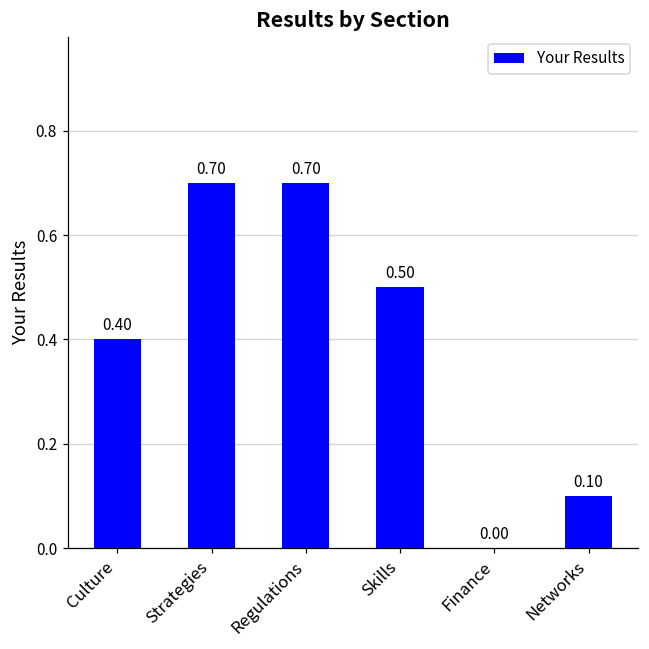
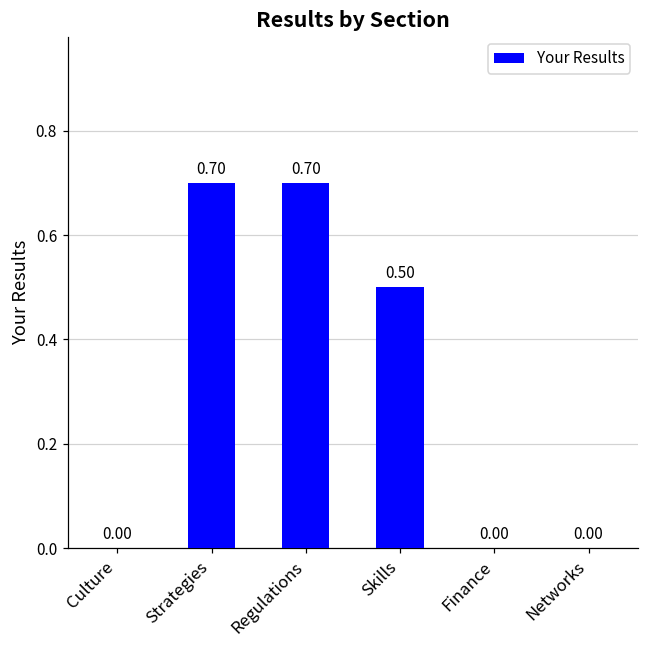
  {
-   "Culture": 0.40,
+   "Culture": 0.00,
    "Strategies": 0.70,
    "Regulations": 0.70,
    "Skills": 0.50,
    "Finance": 0.00,
-   "Networks": 0.10
+   "Networks": 0.00
  }
